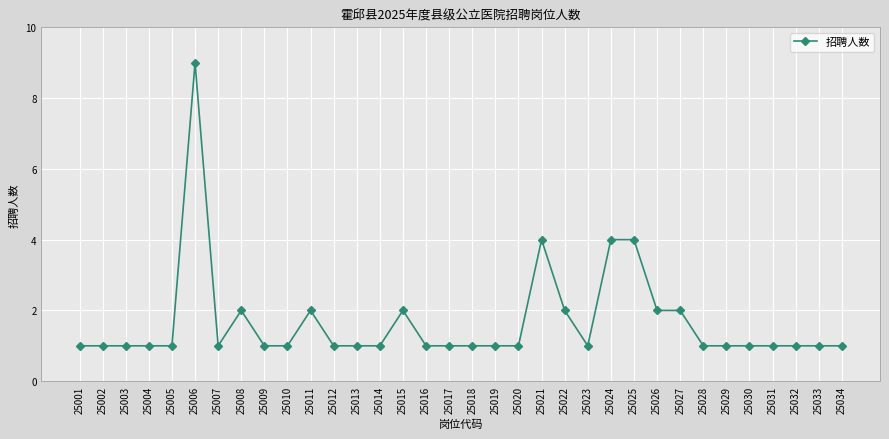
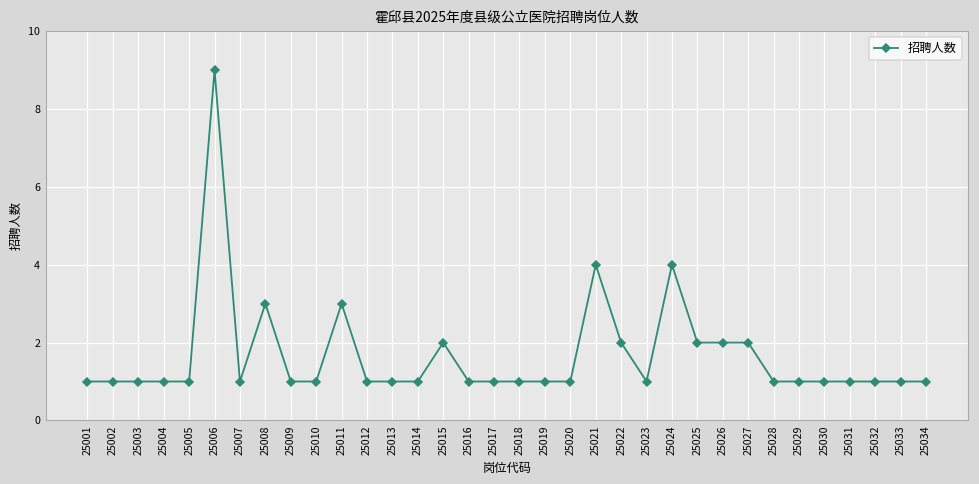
  {
    "25001": 1,
    "25002": 1,
    "25003": 1,
    "25004": 1,
    "25005": 1,
    "25006": 9,
    "25007": 1,
-   "25008": 2,
+   "25008": 3,
    "25009": 1,
    "25010": 1,
-   "25011": 2,
+   "25011": 3,
    "25012": 1,
    "25013": 1,
    "25014": 1,
    "25015": 2,
    "25016": 1,
    "25017": 1,
    "25018": 1,
    "25019": 1,
    "25020": 1,
    "25021": 4,
    "25022": 2,
    "25023": 1,
    "25024": 4,
-   "25025": 4,
+   "25025": 2,
    "25026": 2,
    "25027": 2,
    "25028": 1,
    "25029": 1,
    "25030": 1,
    "25031": 1,
    "25032": 1,
    "25033": 1,
    "25034": 1
  }
